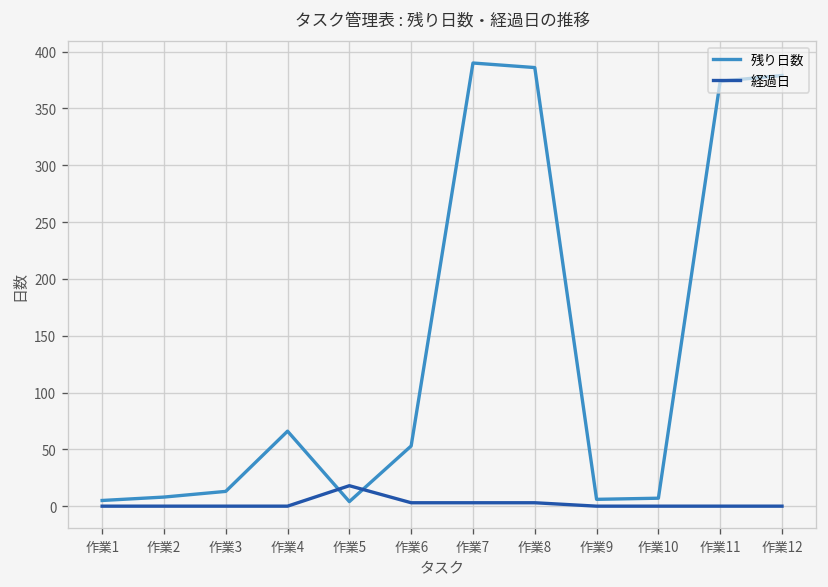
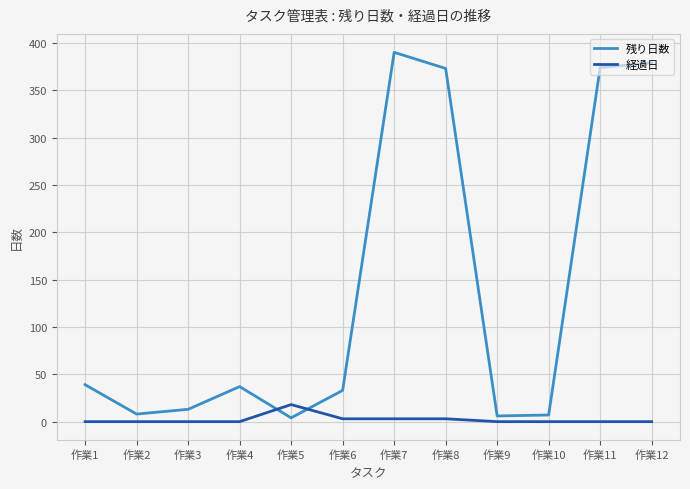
  {
    "残り日数": {
-     "作業1": 10,
+     "作業1": 40,
      "作業2": 10,
      "作業3": 10,
-     "作業4": 70,
+     "作業4": 40,
      "作業5": 0,
-     "作業6": 50,
+     "作業6": 30,
      "作業7": 390,
-     "作業8": 390,
+     "作業8": 370,
      "作業9": 10,
      "作業10": 10
    },
    "経過日": {
      "作業1": 0,
      "作業2": 0,
      "作業3": 0,
      "作業4": 0,
      "作業5": 20,
      "作業6": 0,
      "作業7": 0,
      "作業8": 0,
      "作業9": 0,
      "作業10": 0,
      "作業11": 0,
      "作業12": 0
    }
  }
